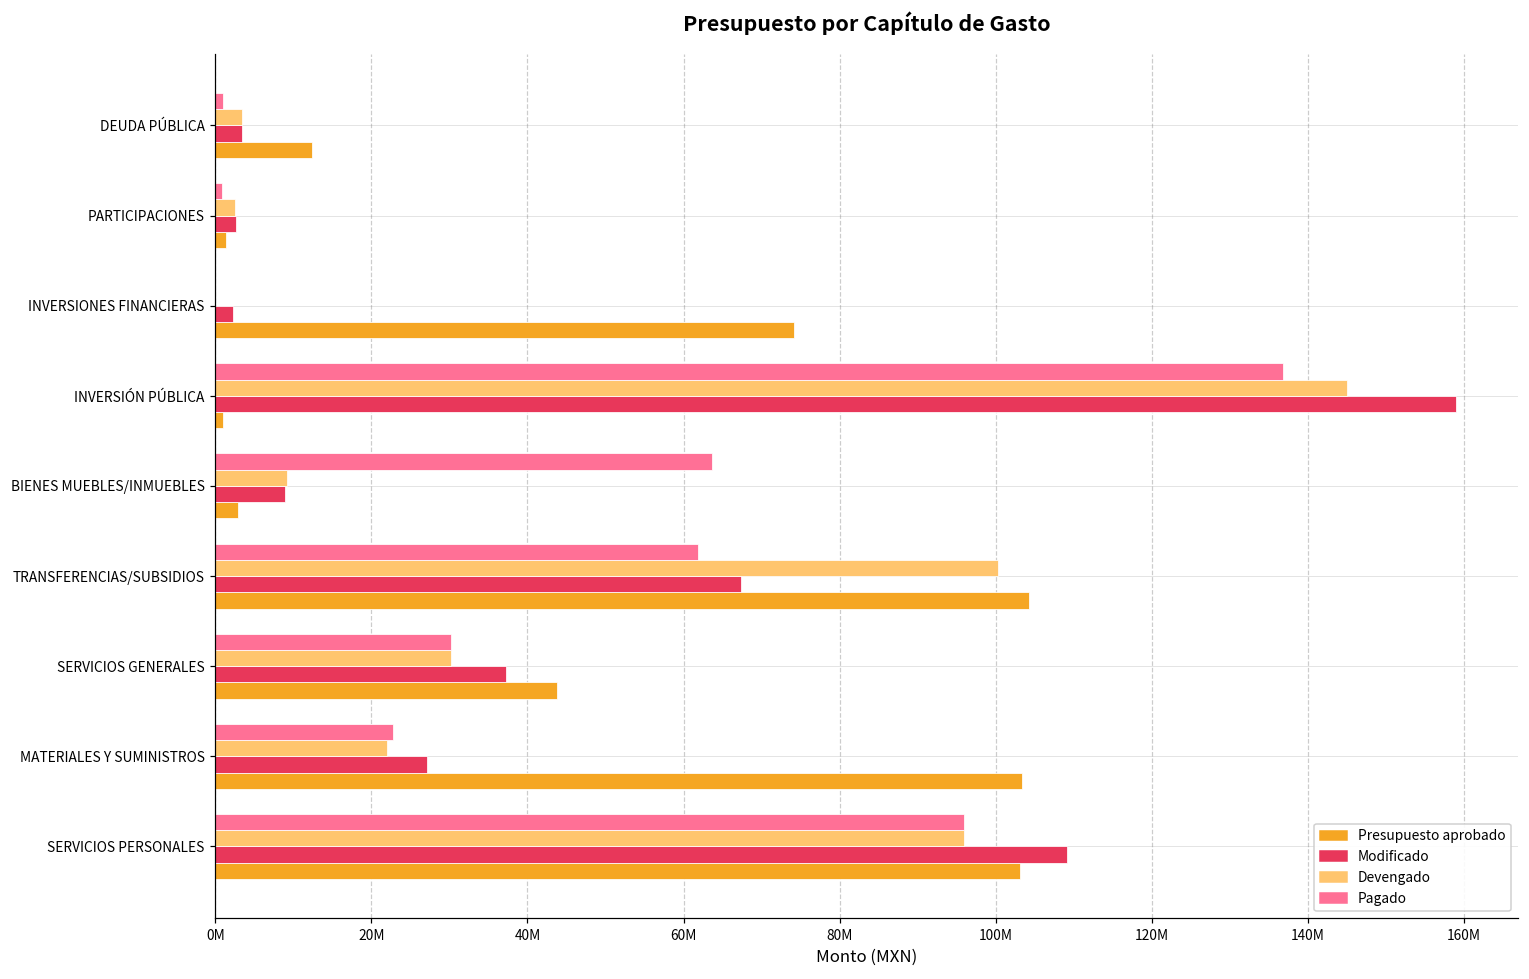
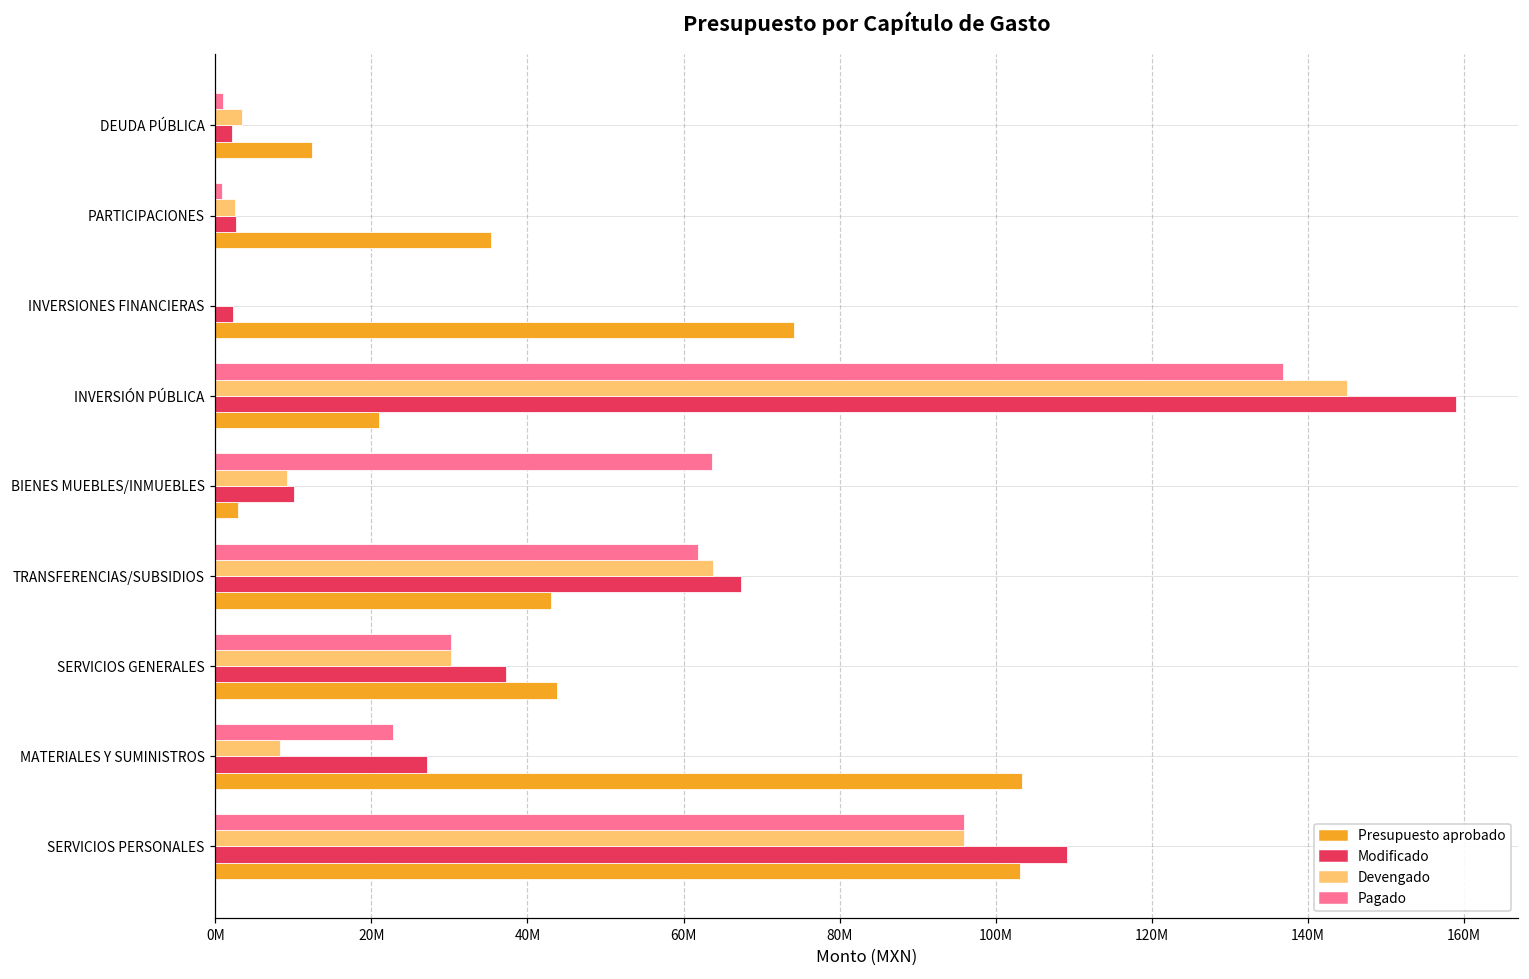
  {
    "Presupuesto aprobado": {
      "DEUDA PÚBLICA": 12000000,
-     "PARTICIPACIONES": 1000000,
+     "PARTICIPACIONES": 35000000,
      "INVERSIONES FINANCIERAS": 74000000,
-     "INVERSIÓN PÚBLICA": 1000000,
+     "INVERSIÓN PÚBLICA": 21000000,
      "BIENES MUEBLES/INMUEBLES": 3000000,
-     "TRANSFERENCIAS/SUBSIDIOS": 104000000,
+     "TRANSFERENCIAS/SUBSIDIOS": 43000000,
      "SERVICIOS GENERALES": 44000000,
      "MATERIALES Y SUMINISTROS": 103000000,
      "SERVICIOS PERSONALES": 103000000
    },
    "Modificado": {
-     "DEUDA PÚBLICA": 3000000,
+     "DEUDA PÚBLICA": 2000000,
      "PARTICIPACIONES": 3000000,
      "INVERSIONES FINANCIERAS": 2000000,
      "INVERSIÓN PÚBLICA": 159000000,
-     "BIENES MUEBLES/INMUEBLES": 9000000,
+     "BIENES MUEBLES/INMUEBLES": 10000000,
      "TRANSFERENCIAS/SUBSIDIOS": 67000000,
      "SERVICIOS GENERALES": 37000000,
      "MATERIALES Y SUMINISTROS": 27000000,
      "SERVICIOS PERSONALES": 109000000
    },
    "Devengado": {
      "DEUDA PÚBLICA": 3000000,
      "PARTICIPACIONES": 3000000,
      "INVERSIONES FINANCIERAS": 0,
      "INVERSIÓN PÚBLICA": 145000000,
      "BIENES MUEBLES/INMUEBLES": 9000000,
-     "TRANSFERENCIAS/SUBSIDIOS": 100000000,
+     "TRANSFERENCIAS/SUBSIDIOS": 64000000,
      "SERVICIOS GENERALES": 30000000,
-     "MATERIALES Y SUMINISTROS": 22000000,
+     "MATERIALES Y SUMINISTROS": 8000000,
      "SERVICIOS PERSONALES": 96000000
    },
    "Pagado": {
      "DEUDA PÚBLICA": 1000000,
      "PARTICIPACIONES": 1000000,
      "INVERSIONES FINANCIERAS": 0,
      "INVERSIÓN PÚBLICA": 137000000,
      "BIENES MUEBLES/INMUEBLES": 64000000,
      "TRANSFERENCIAS/SUBSIDIOS": 62000000,
      "SERVICIOS GENERALES": 30000000,
      "MATERIALES Y SUMINISTROS": 23000000,
      "SERVICIOS PERSONALES": 96000000
    }
  }
